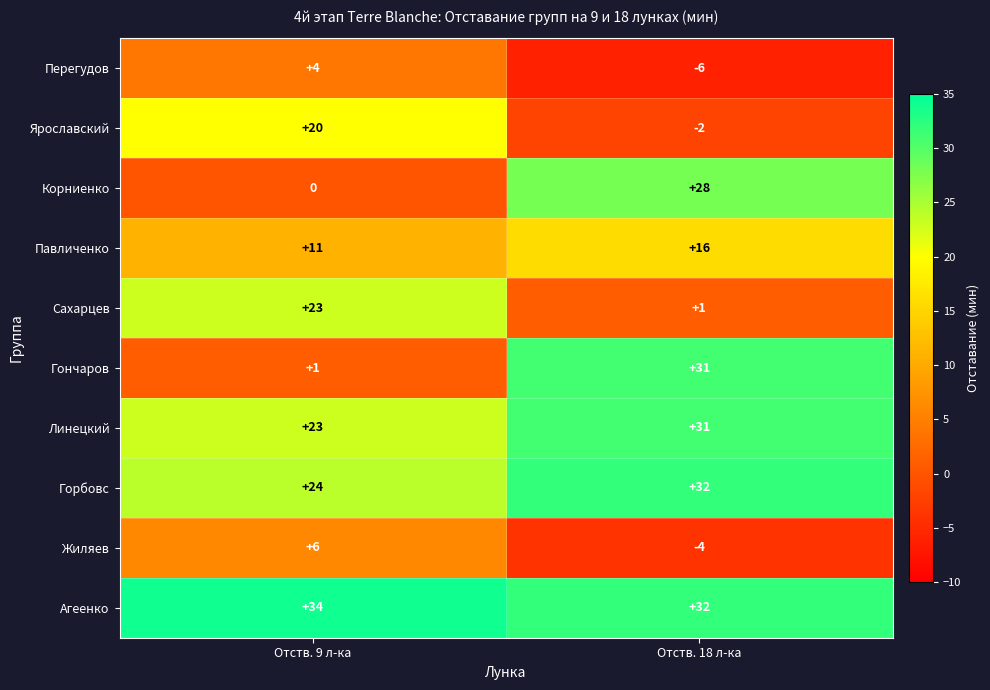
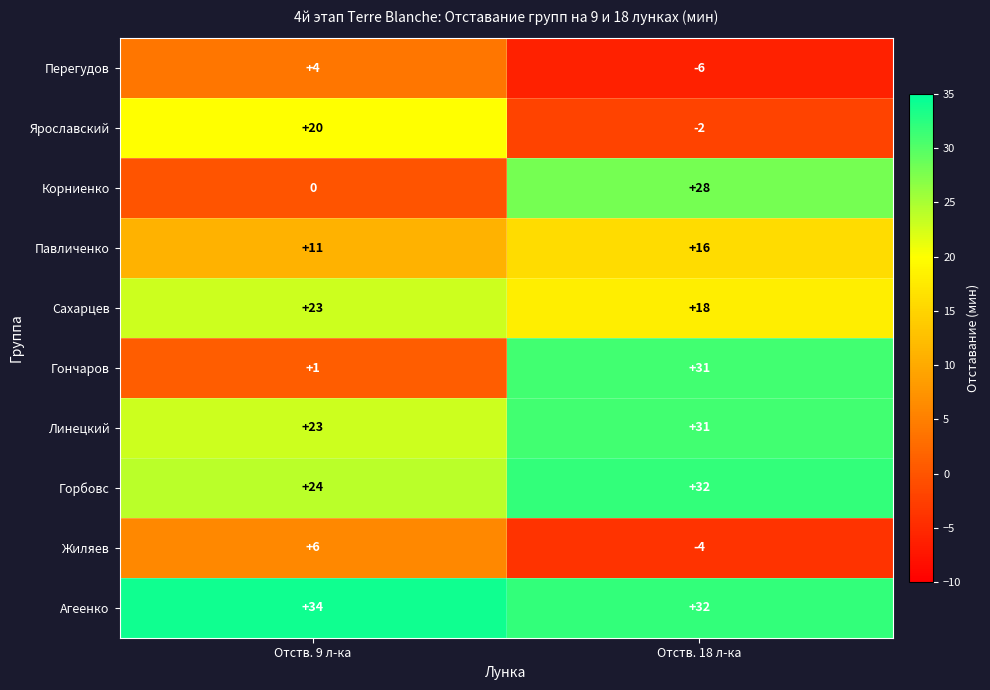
  {
    "Перегудов": {
      "Отств. 9 л-ка": "+4",
      "Отств. 18 л-ка": "-6"
    },
    "Ярославский": {
      "Отств. 9 л-ка": "+20",
      "Отств. 18 л-ка": "-2"
    },
    "Корниенко": {
      "Отств. 9 л-ка": "0",
      "Отств. 18 л-ка": "+28"
    },
    "Павличенко": {
      "Отств. 9 л-ка": "+11",
      "Отств. 18 л-ка": "+16"
    },
    "Сахарцев": {
      "Отств. 9 л-ка": "+23",
-     "Отств. 18 л-ка": "+1"
+     "Отств. 18 л-ка": "+18"
    },
    "Гончаров": {
      "Отств. 9 л-ка": "+1",
      "Отств. 18 л-ка": "+31"
    },
    "Линецкий": {
      "Отств. 9 л-ка": "+23",
      "Отств. 18 л-ка": "+31"
    },
    "Горбовс": {
      "Отств. 9 л-ка": "+24",
      "Отств. 18 л-ка": "+32"
    },
    "Жиляев": {
      "Отств. 9 л-ка": "+6",
      "Отств. 18 л-ка": "-4"
    },
    "Агеенко": {
      "Отств. 9 л-ка": "+34",
      "Отств. 18 л-ка": "+32"
    }
  }
